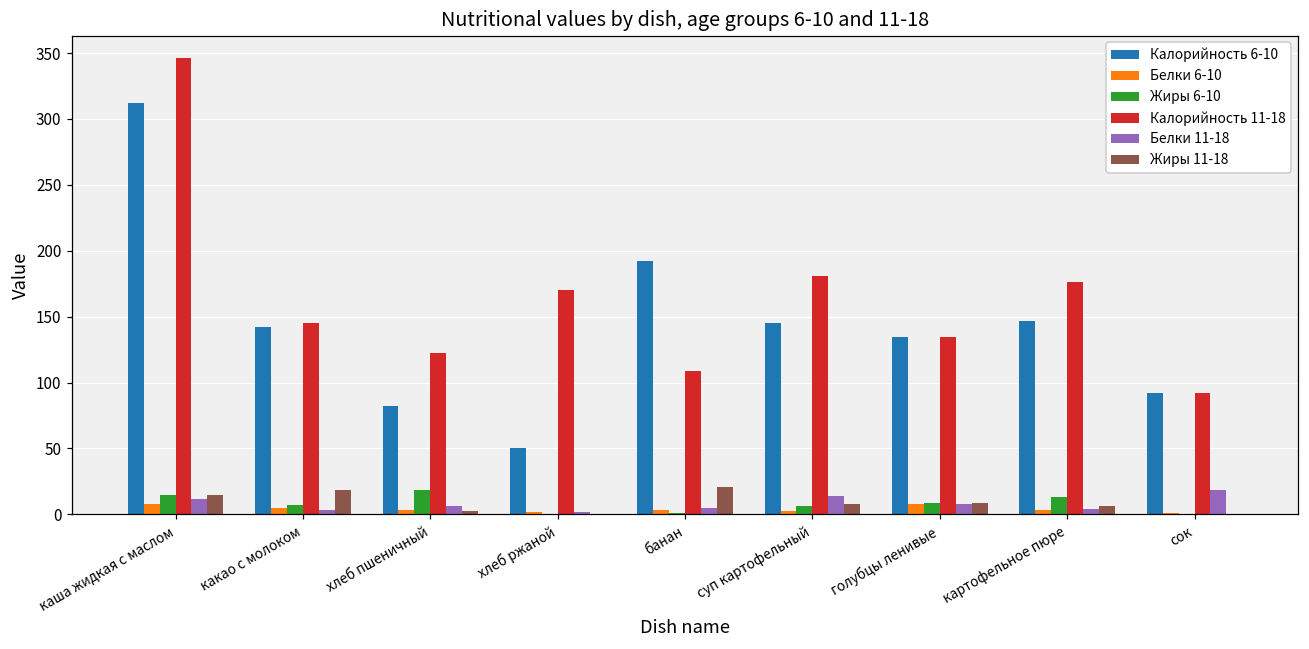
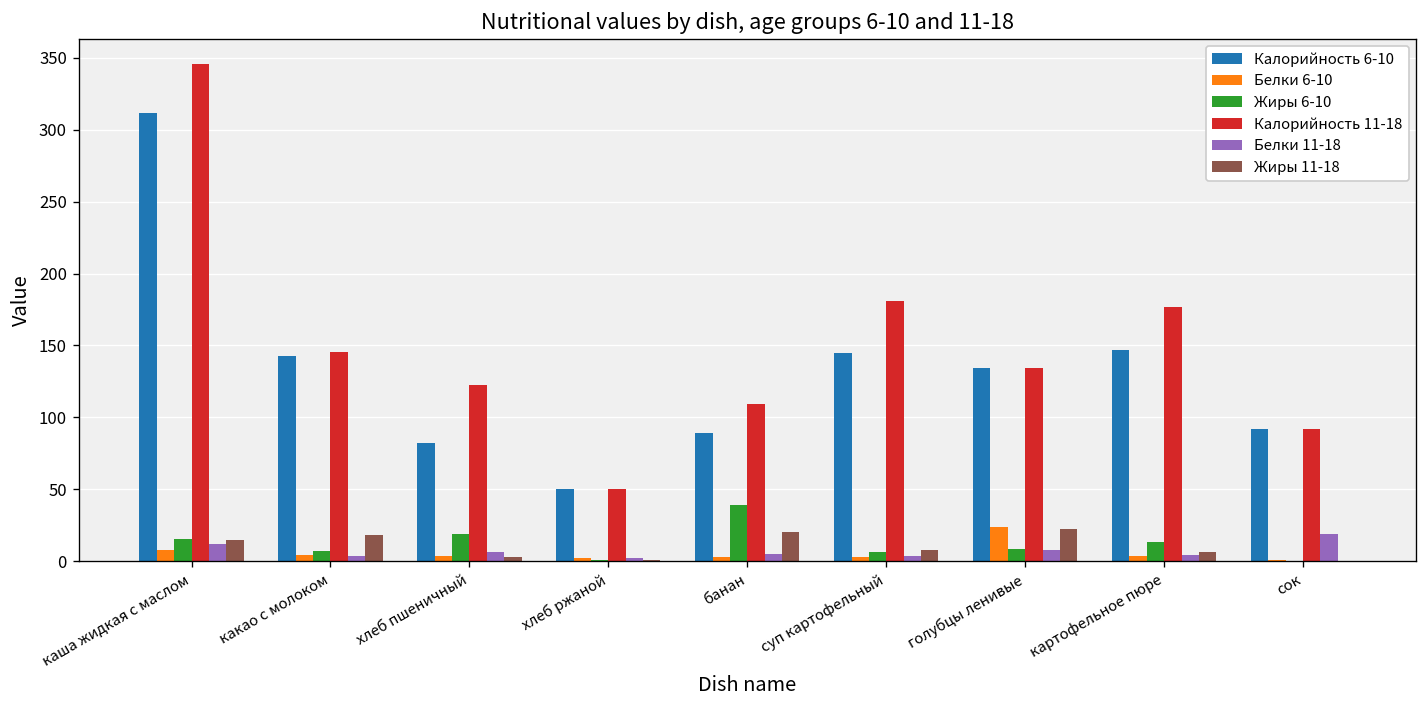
  {
    "Калорийность 6-10": {
      "каша жидкая с маслом": 312,
      "какао с молоком": 143,
      "хлеб пшеничный": 82,
      "хлеб ржаной": 50,
-     "банан": 192,
+     "банан": 89,
      "суп картофельный": 145,
      "голубцы ленивые": 134,
      "картофельное пюре": 147,
      "сок": 92
    },
    "Белки 6-10": {
      "каша жидкая с маслом": 8,
      "какао с молоком": 5,
      "хлеб пшеничный": 3,
      "банан": 3,
      "суп картофельный": 3,
-     "голубцы ленивые": 8,
+     "голубцы ленивые": 23,
      "картофельное пюре": 3
    },
    "Жиры 6-10": {
      "каша жидкая с маслом": 15,
      "какао с молоком": 7,
      "хлеб пшеничный": 19,
-     "банан": 1,
+     "банан": 39,
      "суп картофельный": 6,
      "голубцы ленивые": 9,
      "картофельное пюре": 13
    },
    "Калорийность 11-18": {
      "каша жидкая с маслом": 346,
      "какао с молоком": 145,
      "хлеб пшеничный": 123,
-     "хлеб ржаной": 170,
+     "хлеб ржаной": 50,
      "банан": 109,
      "суп картофельный": 181,
      "голубцы ленивые": 134,
      "картофельное пюре": 176,
      "сок": 92
    },
    "Белки 11-18": {
      "каша жидкая с маслом": 12,
      "какао с молоком": 4,
      "хлеб пшеничный": 6,
      "банан": 5,
-     "суп картофельный": 14,
+     "суп картофельный": 3,
      "голубцы ленивые": 8,
      "картофельное пюре": 4,
      "сок": 19
    },
    "Жиры 11-18": {
      "каша жидкая с маслом": 15,
      "какао с молоком": 18,
      "хлеб пшеничный": 3,
      "банан": 21,
      "суп картофельный": 8,
-     "голубцы ленивые": 9,
+     "голубцы ленивые": 22,
      "картофельное пюре": 6
    }
  }
